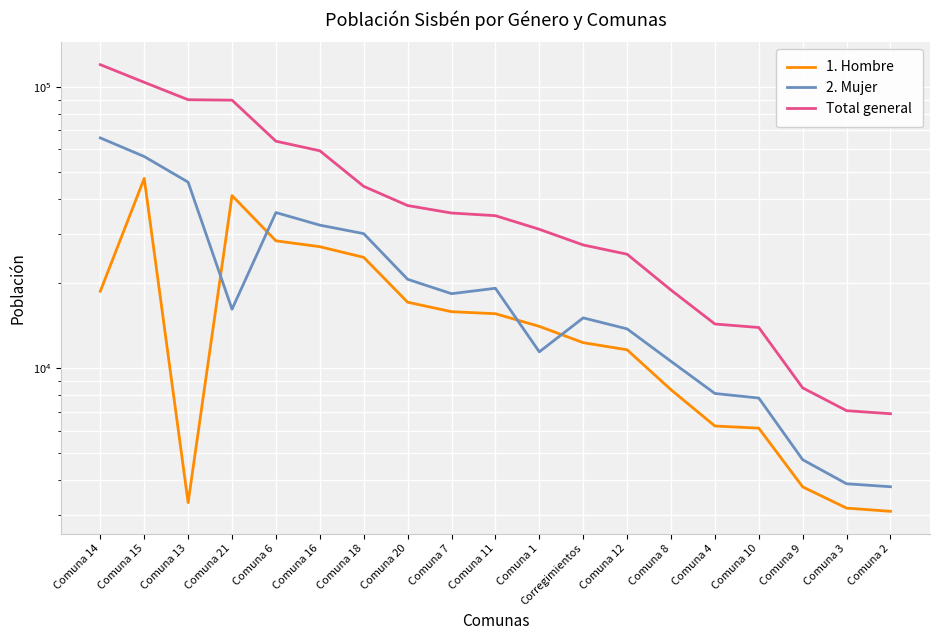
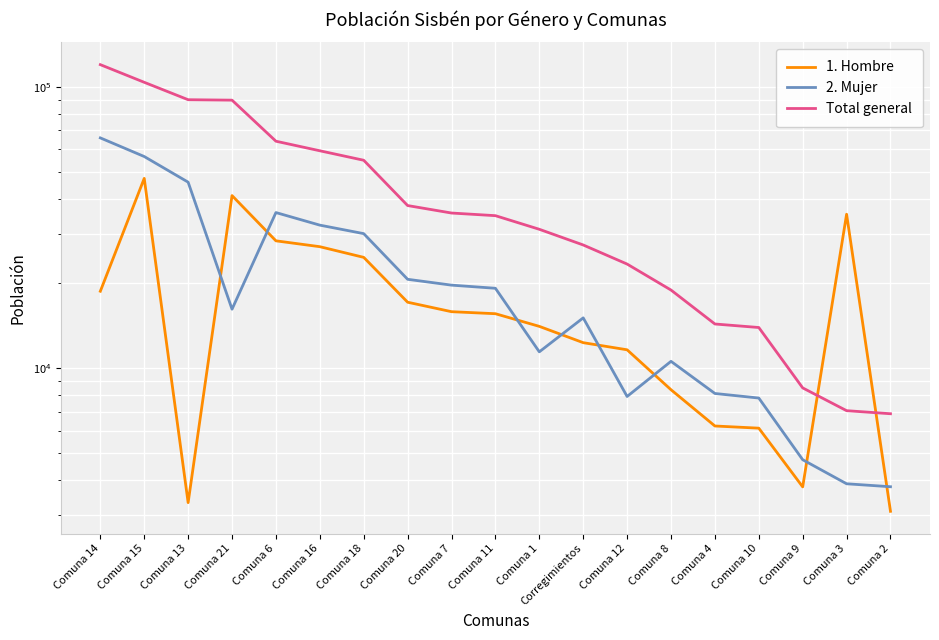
  {
    "1. Hombre": {
      "Comuna 14": 19000,
      "Comuna 15": 47000,
      "Comuna 13": 3300,
      "Comuna 21": 41000,
      "Comuna 6": 28000,
      "Comuna 16": 27000,
      "Comuna 18": 25000,
      "Comuna 20": 17000,
      "Comuna 7": 16000,
      "Comuna 11": 16000,
      "Comuna 1": 14000,
      "Corregimientos": 12000,
      "Comuna 12": 11600,
      "Comuna 8": 8400,
      "Comuna 4": 6200,
      "Comuna 10": 6100,
      "Comuna 9": 3800,
-     "Comuna 3": 3200,
+     "Comuna 3": 35000,
      "Comuna 2": 3100
    },
    "2. Mujer": {
      "Comuna 14": 66000,
      "Comuna 15": 57000,
      "Comuna 13": 46000,
      "Comuna 21": 16000,
      "Comuna 6": 36000,
      "Comuna 16": 32000,
      "Comuna 18": 30000,
      "Comuna 20": 21000,
-     "Comuna 7": 18000,
+     "Comuna 7": 20000,
      "Comuna 11": 19000,
      "Comuna 1": 11400,
      "Corregimientos": 15000,
-     "Comuna 12": 14000,
+     "Comuna 12": 7900,
      "Comuna 8": 10600,
      "Comuna 4": 8100,
      "Comuna 10": 7800,
      "Comuna 9": 4700,
      "Comuna 3": 3900,
      "Comuna 2": 3800
    },
    "Total general": {
      "Comuna 14": 120000,
      "Comuna 15": 104000,
      "Comuna 13": 90000,
      "Comuna 21": 90000,
      "Comuna 6": 64000,
      "Comuna 16": 59000,
-     "Comuna 18": 44000,
+     "Comuna 18": 55000,
      "Comuna 20": 38000,
      "Comuna 7": 36000,
      "Comuna 11": 35000,
      "Comuna 1": 31000,
      "Corregimientos": 27000,
-     "Comuna 12": 25000,
+     "Comuna 12": 23000,
      "Comuna 8": 19000,
      "Comuna 4": 14000,
      "Comuna 10": 14000,
      "Comuna 9": 8500,
      "Comuna 3": 7100,
      "Comuna 2": 6900
    }
  }
